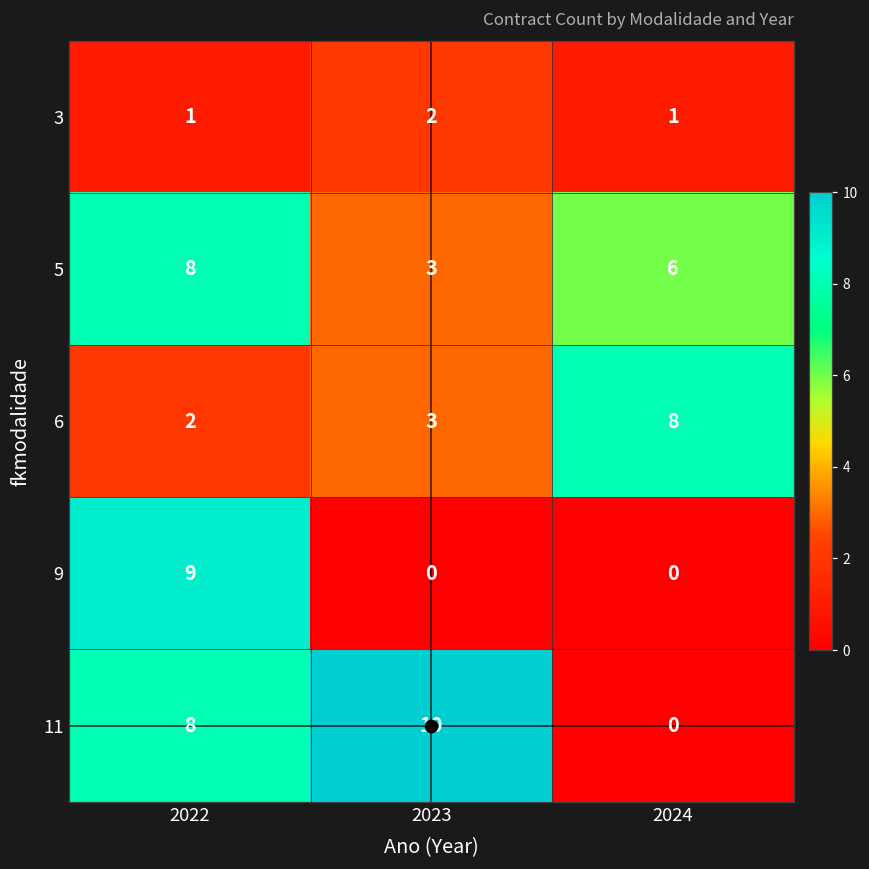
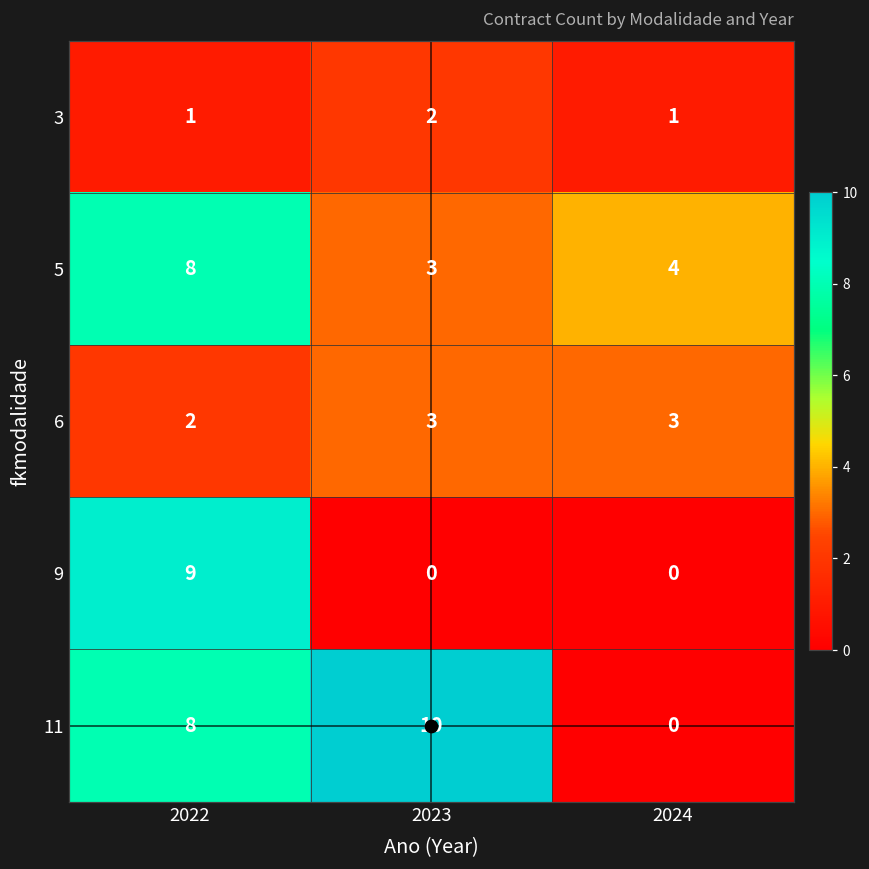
  {
    "3": {
      "2022": 1,
      "2023": 2,
      "2024": 1
    },
    "5": {
      "2022": 8,
      "2023": 3,
-     "2024": 6
+     "2024": 4
    },
    "6": {
      "2022": 2,
      "2023": 3,
-     "2024": 8
+     "2024": 3
    },
    "9": {
      "2022": 9,
      "2023": 0,
      "2024": 0
    },
    "11": {
      "2022": 8,
      "2024": 0
    }
  }
